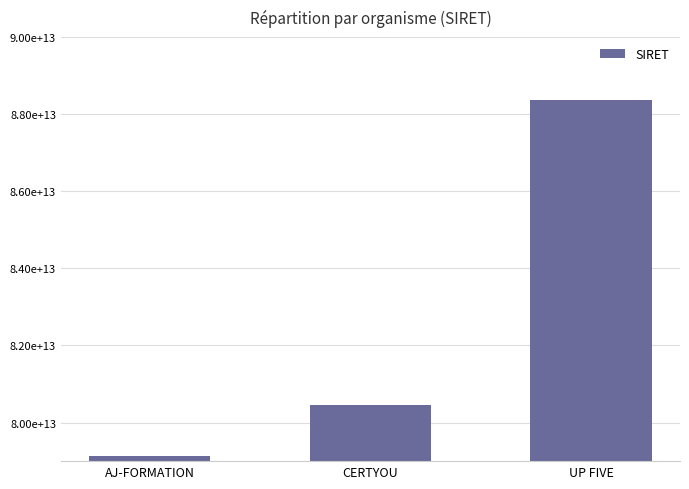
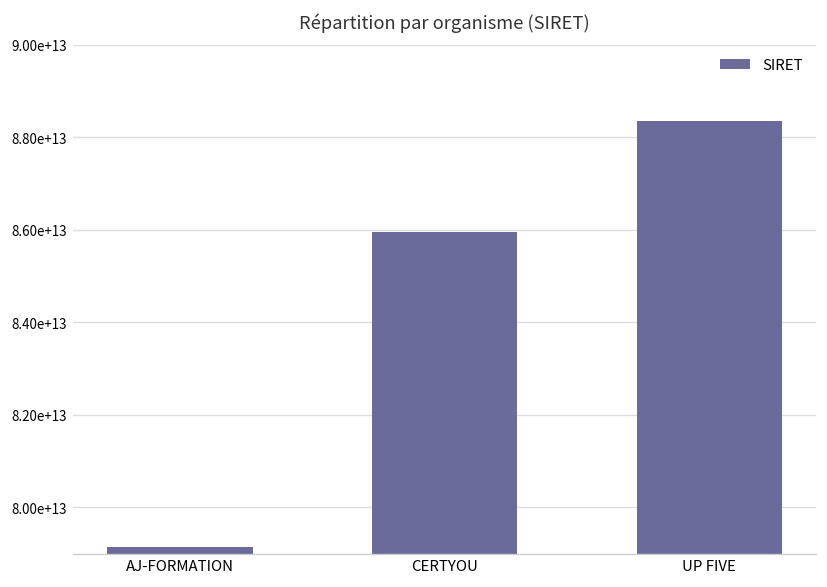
  {
    "AJ-FORMATION": 79100000000000,
-   "CERTYOU": 80500000000000,
+   "CERTYOU": 85900000000000,
    "UP FIVE": 88400000000000
  }
